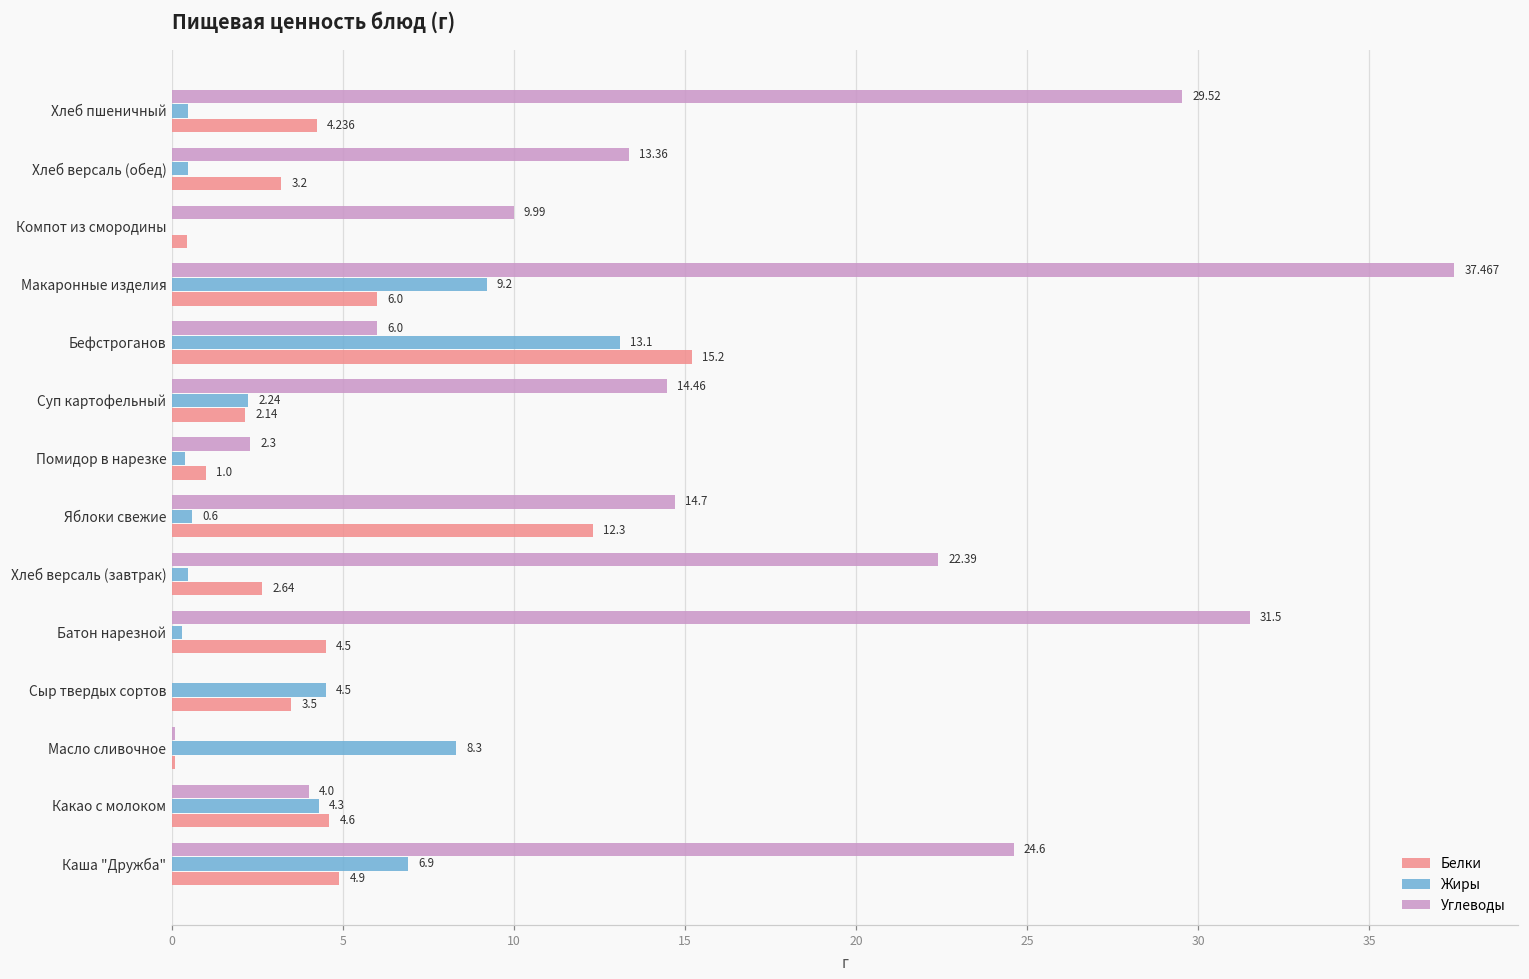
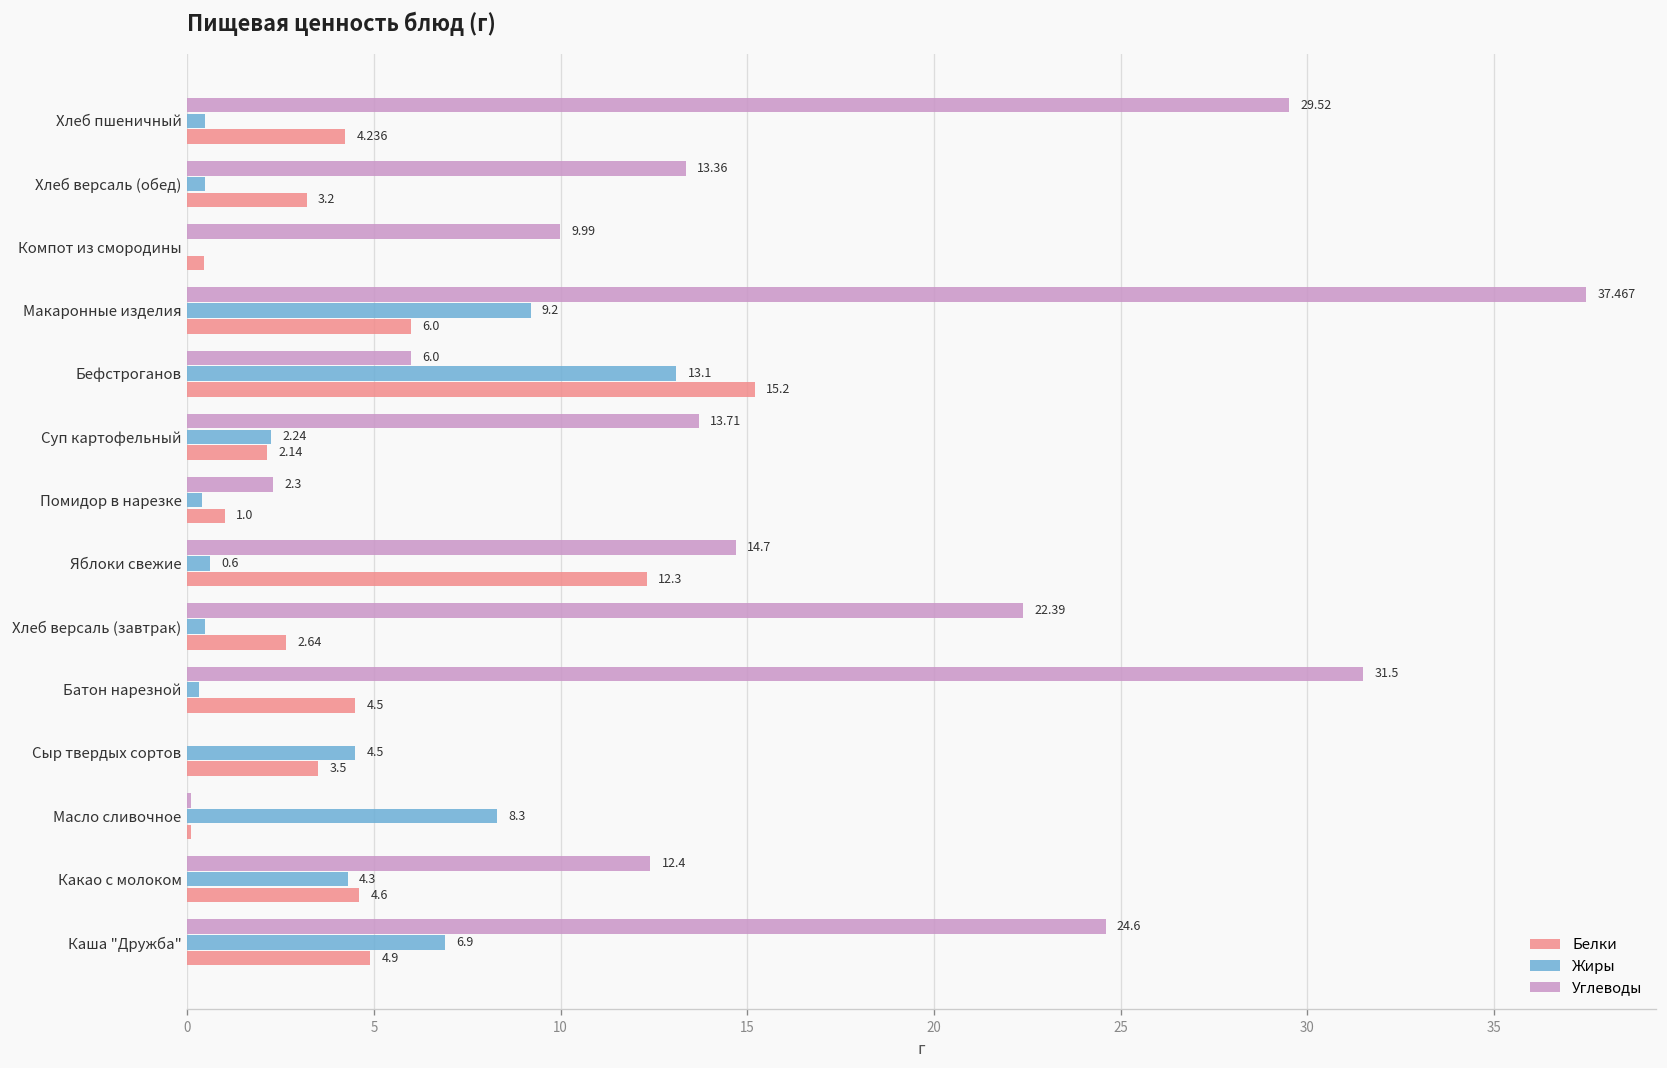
  {
    "Белки": {
      "Хлеб пшеничный": 4.236,
      "Хлеб версаль (обед)": 3.2,
      "Макаронные изделия": 6.0,
      "Бефстроганов": 15.2,
      "Суп картофельный": 2.14,
      "Помидор в нарезке": 1.0,
      "Яблоки свежие": 12.3,
      "Хлеб версаль (завтрак)": 2.64,
      "Батон нарезной": 4.5,
      "Сыр твердых сортов": 3.5,
      "Какао с молоком": 4.6,
      "Каша \"Дружба\"": 4.9
    },
    "Жиры": {
      "Макаронные изделия": 9.2,
      "Бефстроганов": 13.1,
      "Суп картофельный": 2.24,
      "Яблоки свежие": 0.6,
      "Сыр твердых сортов": 4.5,
      "Масло сливочное": 8.3,
      "Какао с молоком": 4.3,
      "Каша \"Дружба\"": 6.9
    },
    "Углеводы": {
      "Хлеб пшеничный": 29.52,
      "Хлеб версаль (обед)": 13.36,
      "Компот из смородины": 9.99,
      "Макаронные изделия": 37.467,
      "Бефстроганов": 6.0,
-     "Суп картофельный": 14.46,
+     "Суп картофельный": 13.71,
      "Помидор в нарезке": 2.3,
      "Яблоки свежие": 14.7,
      "Хлеб версаль (завтрак)": 22.39,
      "Батон нарезной": 31.5,
-     "Какао с молоком": 4.0,
+     "Какао с молоком": 12.4,
      "Каша \"Дружба\"": 24.6
    }
  }
